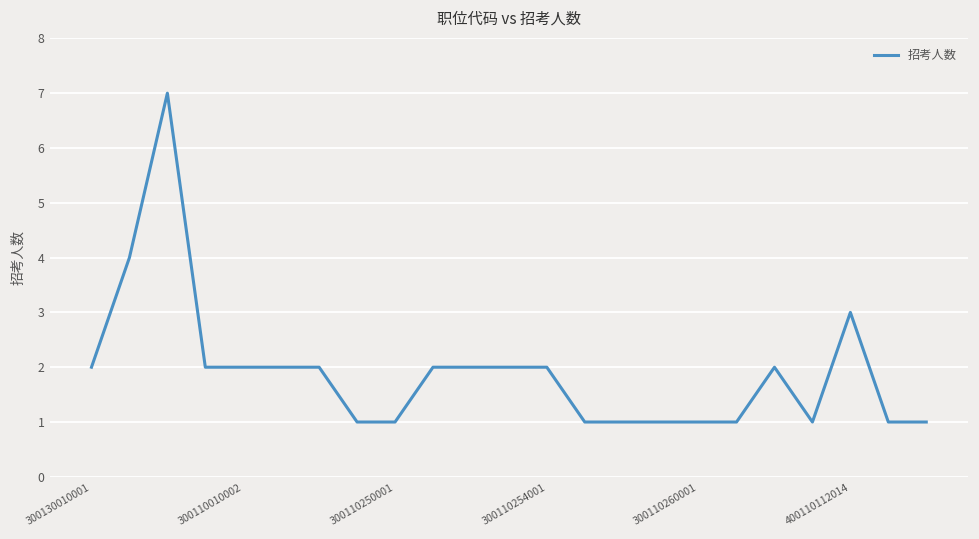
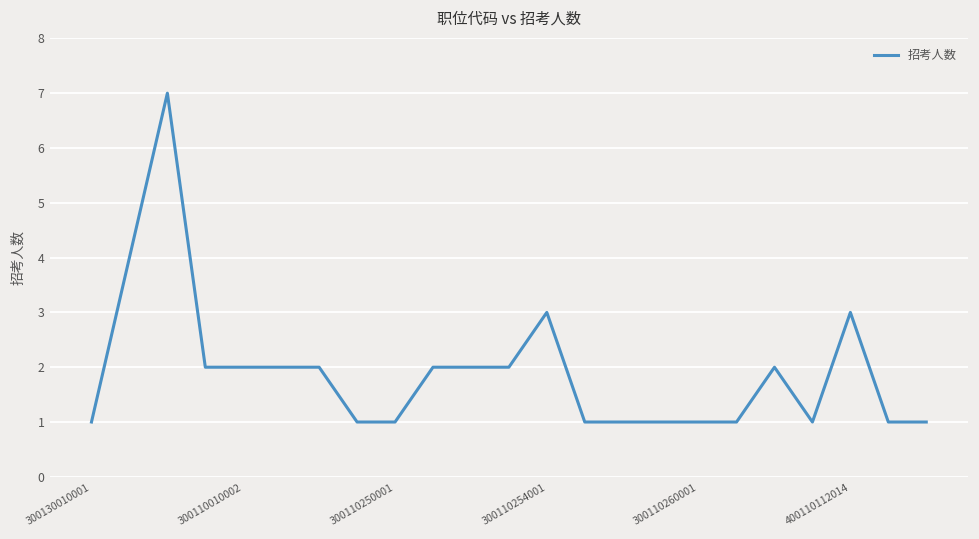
  {
-   "300130010001": 2,
+   "300130010001": 1,
    "300110010002": 2,
    "300110250001": 1,
-   "300110254001": 2,
+   "300110254001": 3,
    "300110260001": 1,
    "400110112014": 3
  }
